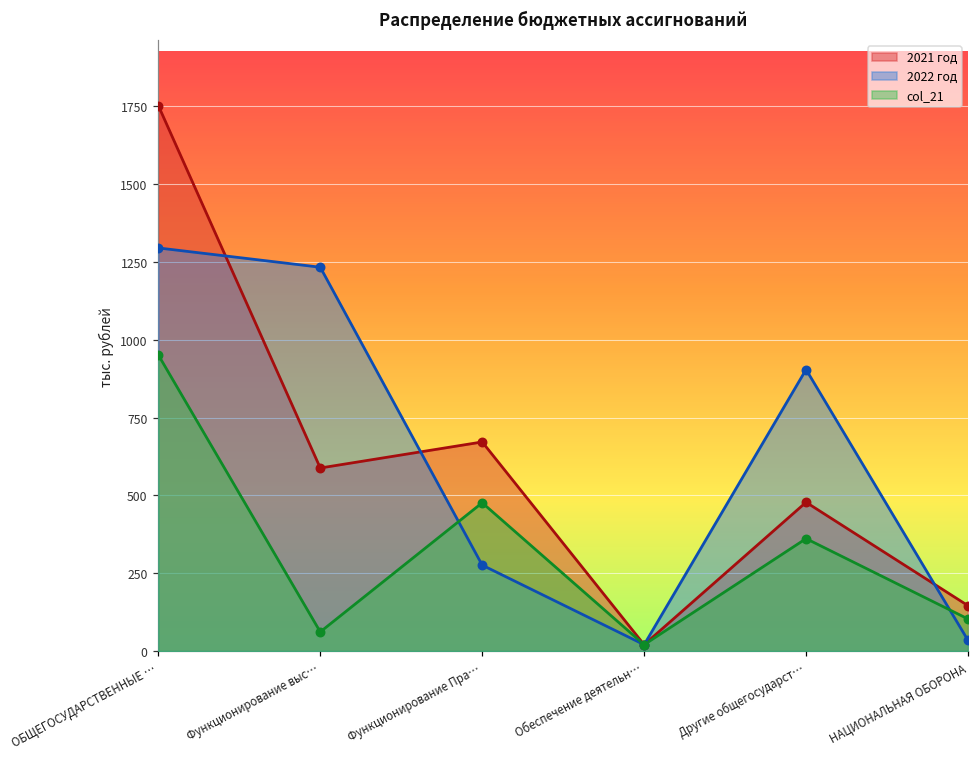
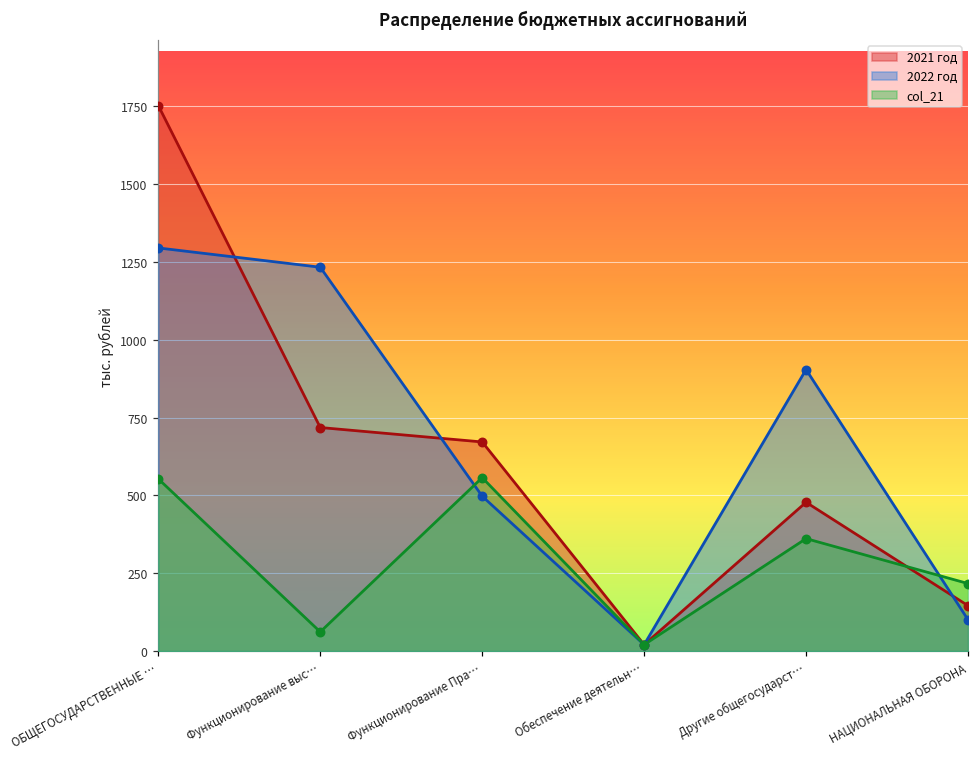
  {
    "2021 год": {
      "ОБЩЕГОСУДАРСТВЕННЫЕ …": 1750,
-     "Функционирование выс…": 590,
+     "Функционирование выс…": 720,
      "Функционирование Пра…": 670,
      "Другие общегосударст…": 480,
      "НАЦИОНАЛЬНАЯ ОБОРОНА": 150
    },
    "2022 год": {
      "ОБЩЕГОСУДАРСТВЕННЫЕ …": 1300,
      "Функционирование выс…": 1230,
-     "Функционирование Пра…": 280,
+     "Функционирование Пра…": 500,
      "Другие общегосударст…": 900,
-     "НАЦИОНАЛЬНАЯ ОБОРОНА": 30
+     "НАЦИОНАЛЬНАЯ ОБОРОНА": 100
    },
    "col_21": {
-     "ОБЩЕГОСУДАРСТВЕННЫЕ …": 950,
+     "ОБЩЕГОСУДАРСТВЕННЫЕ …": 550,
      "Функционирование выс…": 60,
-     "Функционирование Пра…": 480,
+     "Функционирование Пра…": 560,
      "Другие общегосударст…": 360,
-     "НАЦИОНАЛЬНАЯ ОБОРОНА": 100
+     "НАЦИОНАЛЬНАЯ ОБОРОНА": 220
    }
  }
